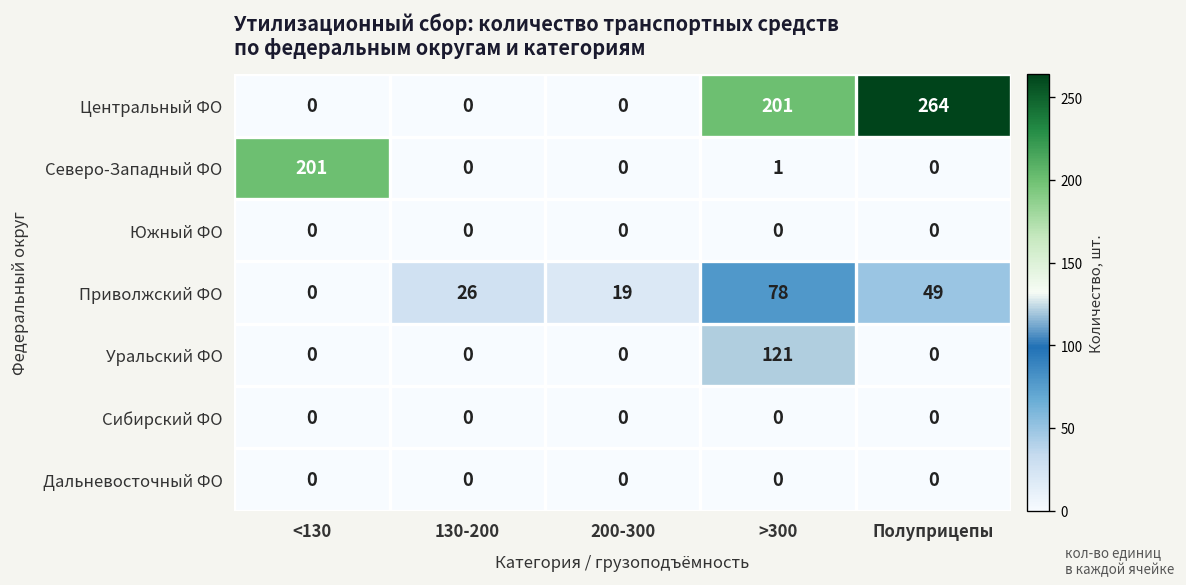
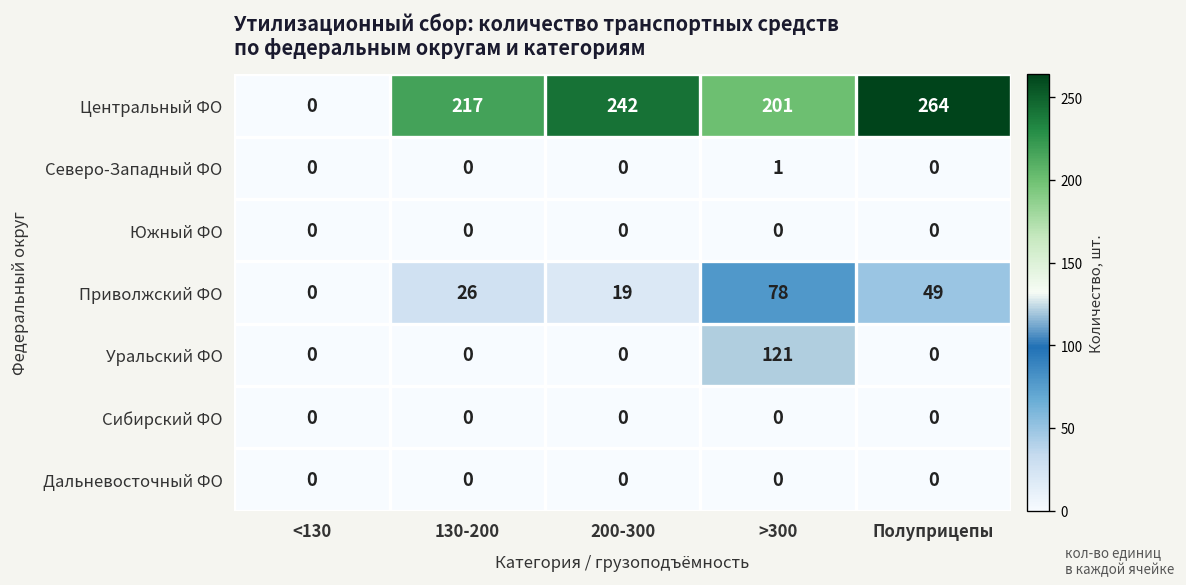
  {
    "Центральный ФО": {
      "<130": 0,
-     "130-200": 0,
-     "200-300": 0,
+     "130-200": 217,
+     "200-300": 242,
      ">300": 201,
      "Полуприцепы": 264
    },
    "Северо-Западный ФО": {
-     "<130": 201,
+     "<130": 0,
      "130-200": 0,
      "200-300": 0,
      ">300": 1,
      "Полуприцепы": 0
    },
    "Южный ФО": {
      "<130": 0,
      "130-200": 0,
      "200-300": 0,
      ">300": 0,
      "Полуприцепы": 0
    },
    "Приволжский ФО": {
      "<130": 0,
      "130-200": 26,
      "200-300": 19,
      ">300": 78,
      "Полуприцепы": 49
    },
    "Уральский ФО": {
      "<130": 0,
      "130-200": 0,
      "200-300": 0,
      ">300": 121,
      "Полуприцепы": 0
    },
    "Сибирский ФО": {
      "<130": 0,
      "130-200": 0,
      "200-300": 0,
      ">300": 0,
      "Полуприцепы": 0
    },
    "Дальневосточный ФО": {
      "<130": 0,
      "130-200": 0,
      "200-300": 0,
      ">300": 0,
      "Полуприцепы": 0
    }
  }
